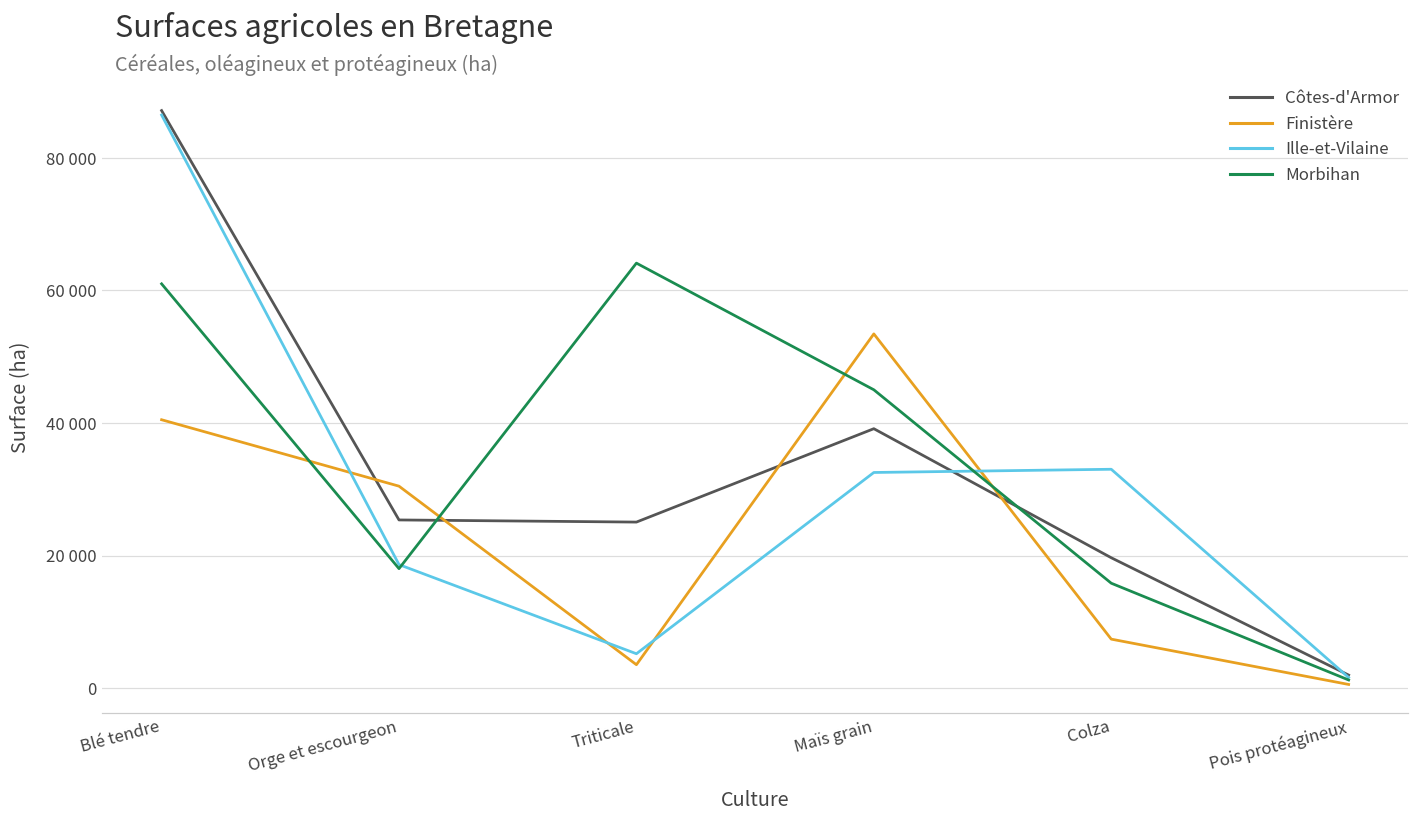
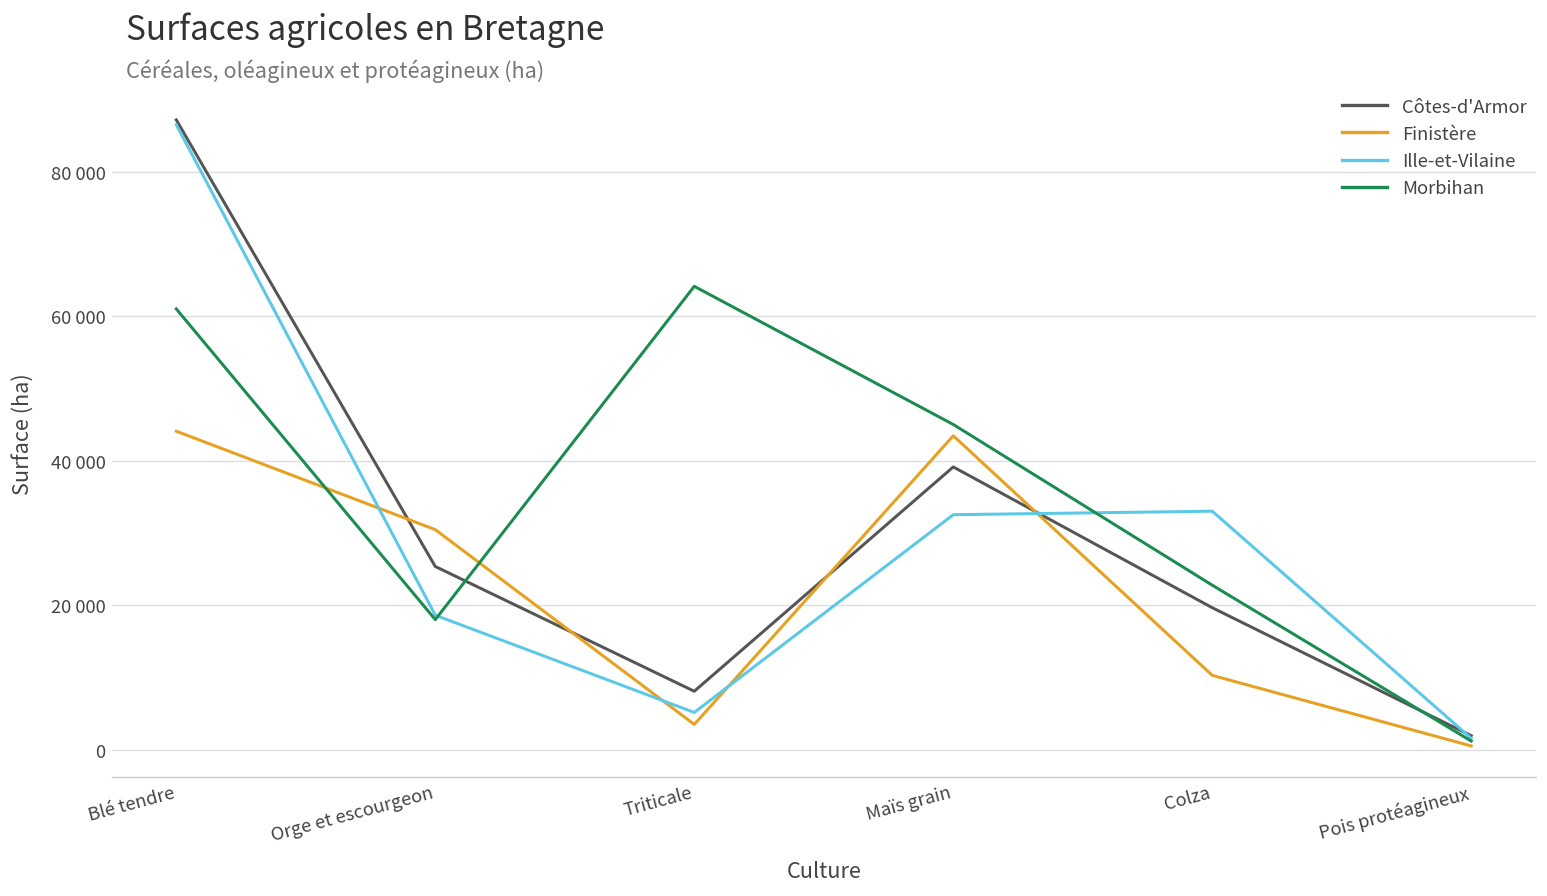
  {
    "Côtes-d'Armor": {
      "Blé tendre": 87000,
      "Orge et escourgeon": 25000,
-     "Triticale": 25000,
+     "Triticale": 8000,
      "Maïs grain": 39000,
      "Colza": 20000
    },
    "Finistère": {
-     "Blé tendre": 40000,
+     "Blé tendre": 44000,
      "Orge et escourgeon": 30000,
      "Triticale": 4000,
-     "Maïs grain": 53000,
-     "Colza": 7000,
+     "Maïs grain": 43000,
+     "Colza": 10000,
      "Pois protéagineux": 1000
    },
    "Ille-et-Vilaine": {
      "Blé tendre": 86000,
      "Orge et escourgeon": 19000,
      "Triticale": 5000,
      "Maïs grain": 33000,
      "Colza": 33000
    },
    "Morbihan": {
      "Blé tendre": 61000,
      "Orge et escourgeon": 18000,
      "Triticale": 64000,
      "Maïs grain": 45000,
-     "Colza": 16000
+     "Colza": 23000
    }
  }
